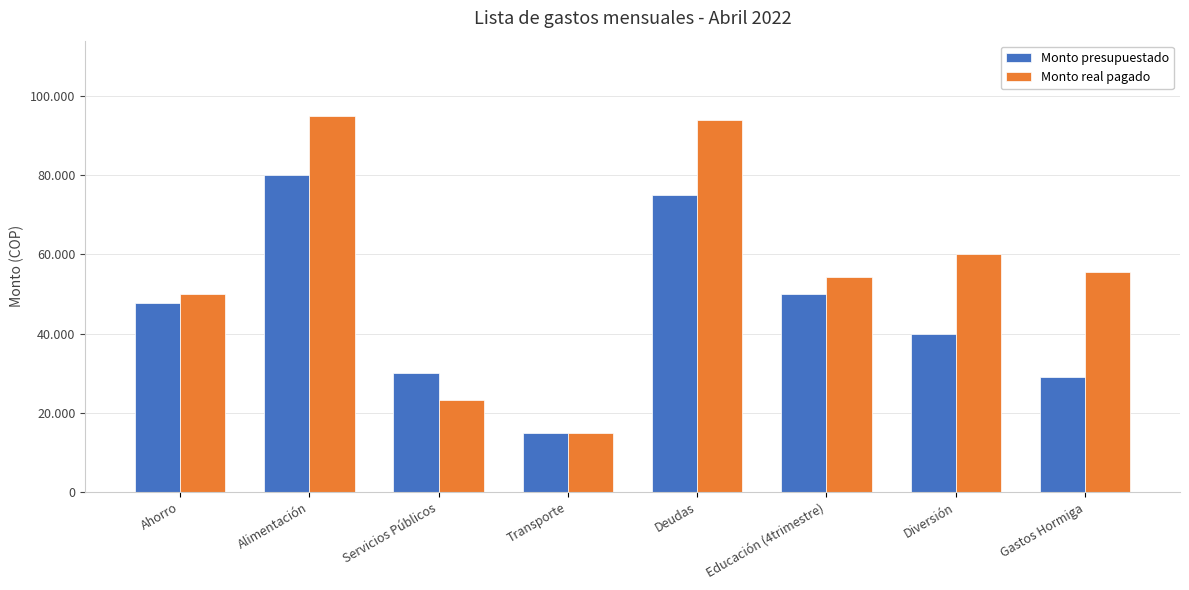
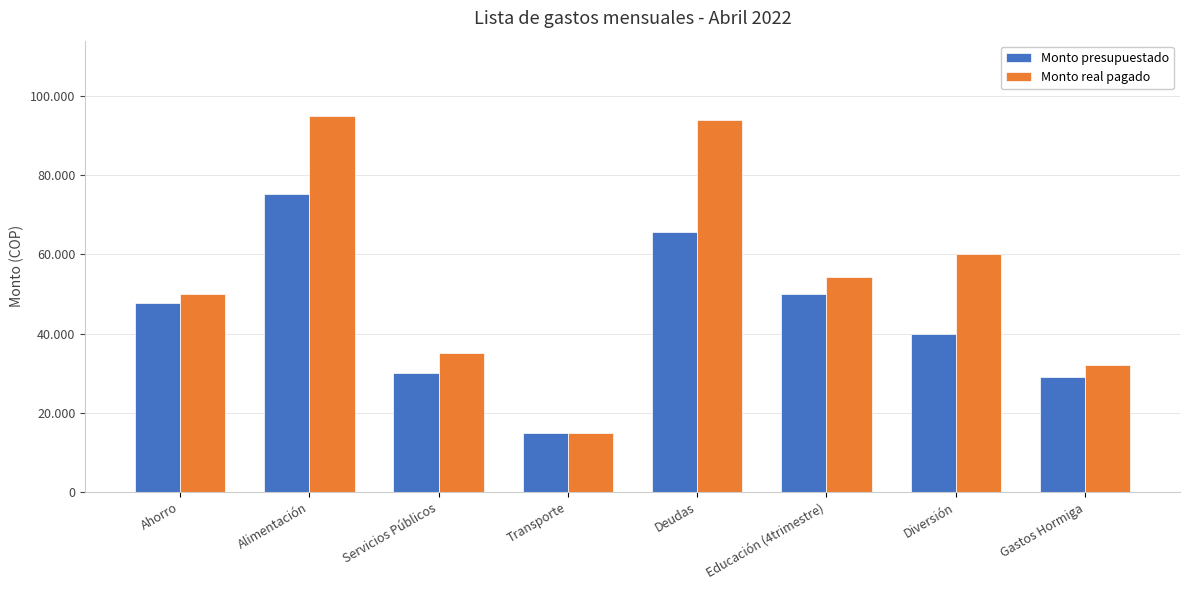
  {
    "Monto presupuestado": {
      "Ahorro": 48,
-     "Alimentación": 80,
+     "Alimentación": 75,
      "Servicios Públicos": 30,
      "Transporte": 15,
-     "Deudas": 75,
+     "Deudas": 66,
      "Educación (4trimestre)": 50,
      "Diversión": 40,
      "Gastos Hormiga": 29
    },
    "Monto real pagado": {
      "Ahorro": 50,
      "Alimentación": 95,
-     "Servicios Públicos": 23,
+     "Servicios Públicos": 35,
      "Transporte": 15,
      "Deudas": 94,
      "Educación (4trimestre)": 54,
      "Diversión": 60,
-     "Gastos Hormiga": 56
+     "Gastos Hormiga": 32
    }
  }
